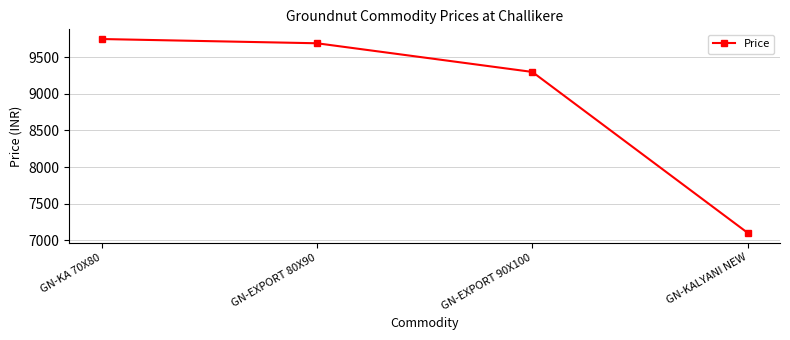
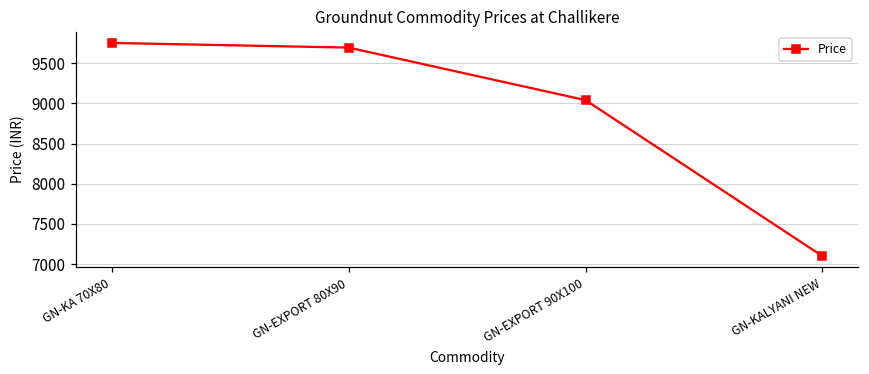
  {
    "GN-KA 70X80": 9800,
    "GN-EXPORT 80X90": 9700,
-   "GN-EXPORT 90X100": 9300,
+   "GN-EXPORT 90X100": 9000,
    "GN-KALYANI NEW": 7100
  }
